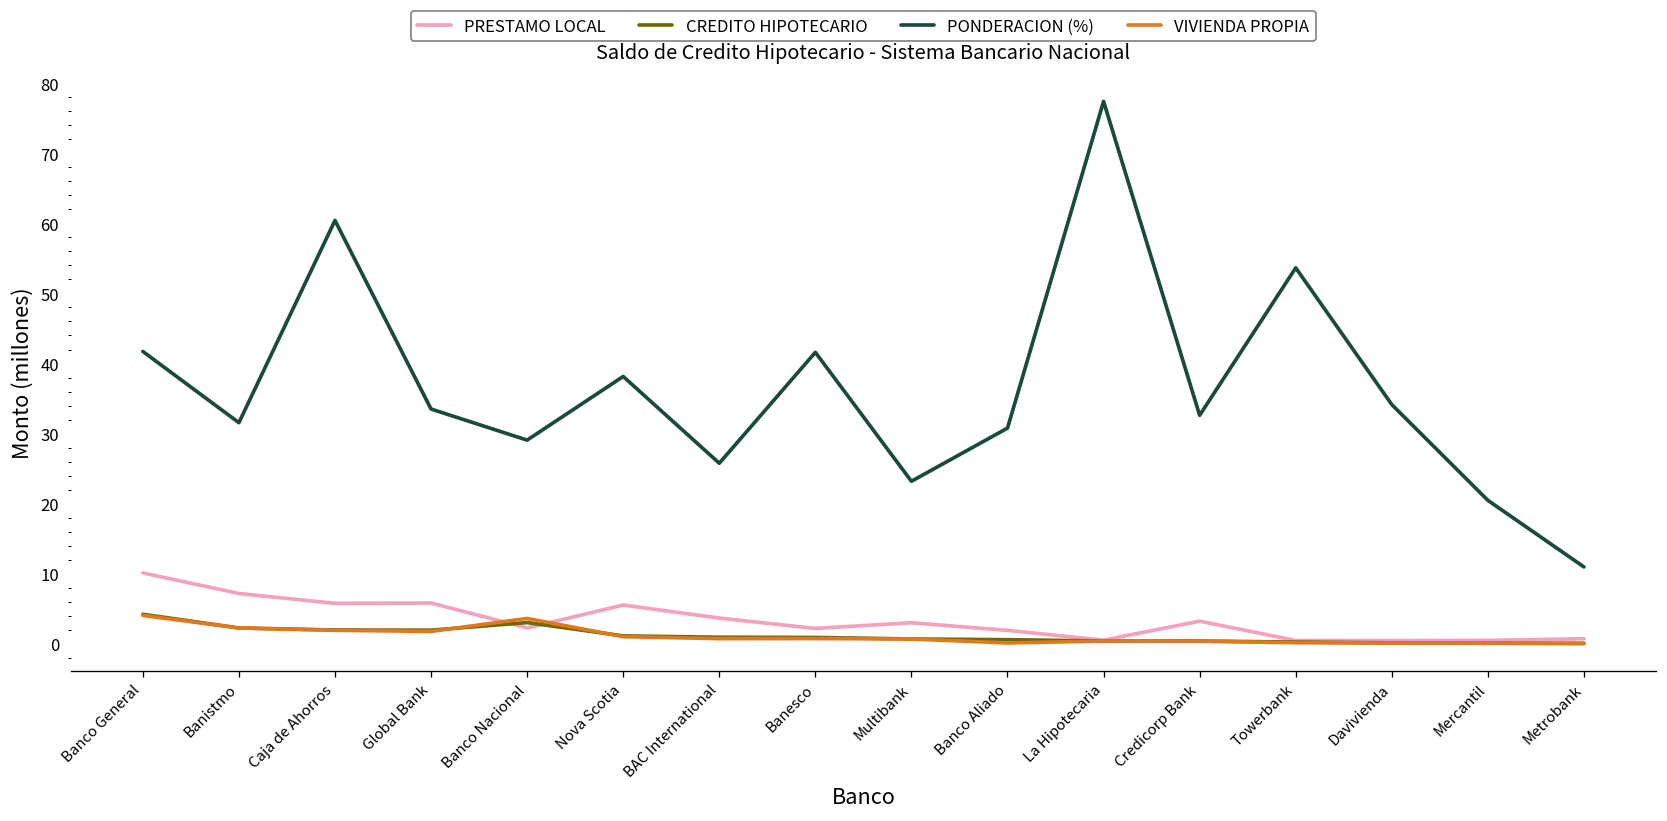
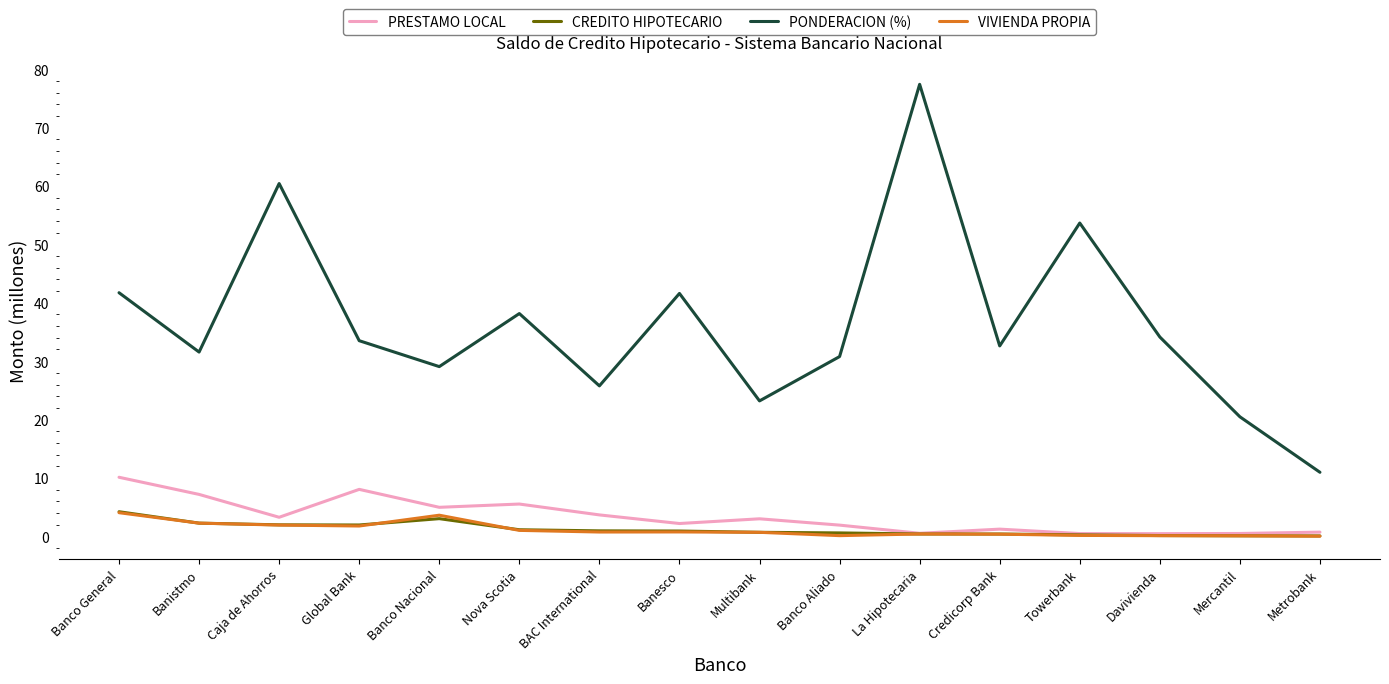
  {
    "PRESTAMO LOCAL": {
      "Banco General": 10,
      "Banistmo": 7,
-     "Caja de Ahorros": 6,
-     "Global Bank": 6,
-     "Banco Nacional": 2,
+     "Caja de Ahorros": 3,
+     "Global Bank": 8,
+     "Banco Nacional": 5,
      "Nova Scotia": 6,
      "BAC International": 4,
      "Banesco": 2,
      "Multibank": 3,
      "Banco Aliado": 2,
-     "Credicorp Bank": 3,
+     "Credicorp Bank": 1,
      "Metrobank": 1
    },
    "CREDITO HIPOTECARIO": {
      "Banco Nacional": 3,
      "Banco Aliado": 1
    },
    "PONDERACION (%)": {
      "Banco General": 42,
      "Banistmo": 32,
      "Caja de Ahorros": 60,
      "Global Bank": 34,
      "Banco Nacional": 29,
      "Nova Scotia": 38,
      "BAC International": 26,
      "Banesco": 42,
      "Multibank": 23,
      "Banco Aliado": 31,
      "La Hipotecaria": 77,
      "Credicorp Bank": 33,
      "Towerbank": 54,
      "Davivienda": 34,
      "Mercantil": 20,
      "Metrobank": 11
    },
    "VIVIENDA PROPIA": {
      "Banco Nacional": 4,
      "Banco Aliado": 0
    }
  }
